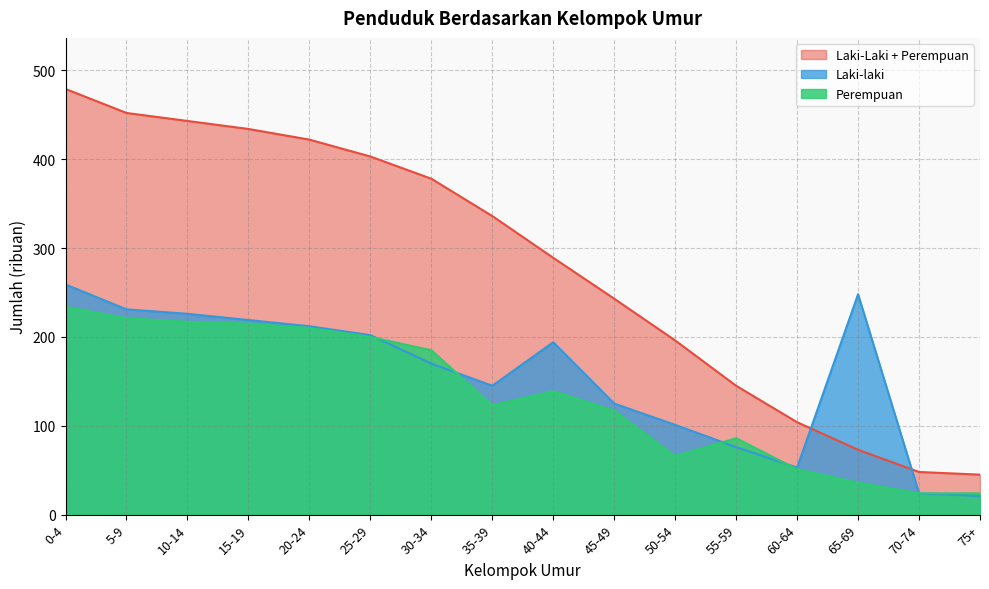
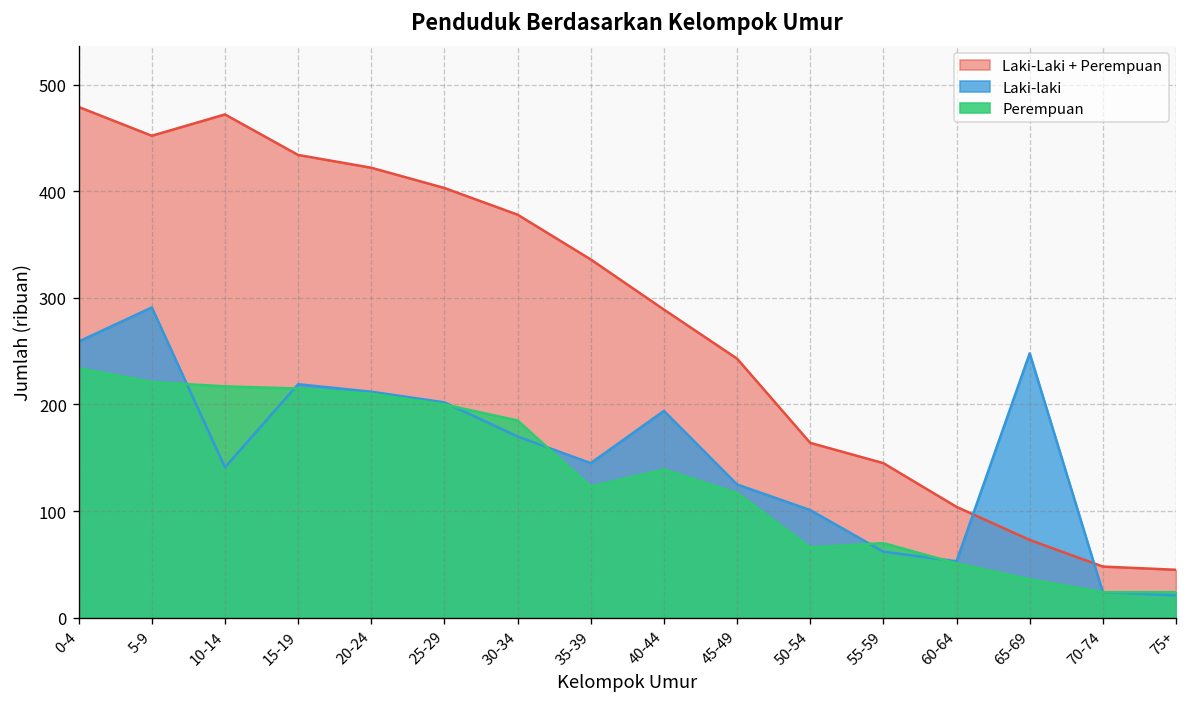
  {
    "Laki-Laki + Perempuan": {
      "0-4": 480,
      "5-9": 450,
-     "10-14": 440,
+     "10-14": 470,
      "15-19": 430,
      "20-24": 420,
      "25-29": 400,
      "30-34": 380,
      "35-39": 340,
      "40-44": 290,
      "45-49": 240,
-     "50-54": 200,
+     "50-54": 160,
      "55-59": 150,
      "60-64": 100,
      "65-69": 70,
      "70-74": 50,
      "75+": 50
    },
    "Laki-laki": {
      "0-4": 260,
-     "5-9": 230,
-     "10-14": 230,
+     "5-9": 290,
+     "10-14": 140,
      "15-19": 220,
      "30-34": 170,
      "35-39": 150,
      "40-44": 190,
      "45-49": 130,
      "50-54": 100,
-     "55-59": 80,
+     "55-59": 60,
      "65-69": 250,
      "75+": 20
    },
    "Perempuan": {
      "0-4": 230,
      "5-9": 220,
      "10-14": 220,
      "15-19": 220,
      "30-34": 190,
      "35-39": 120,
      "40-44": 140,
      "45-49": 120,
      "50-54": 70,
-     "55-59": 90,
+     "55-59": 70,
      "65-69": 40,
      "75+": 20
    }
  }
